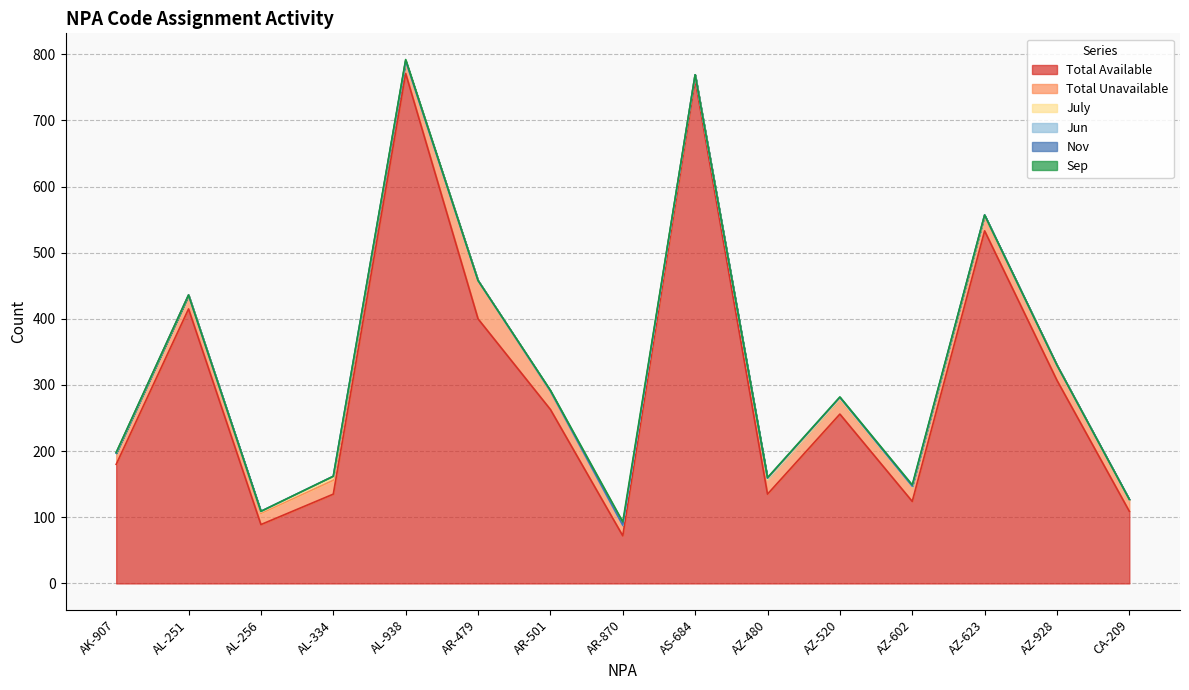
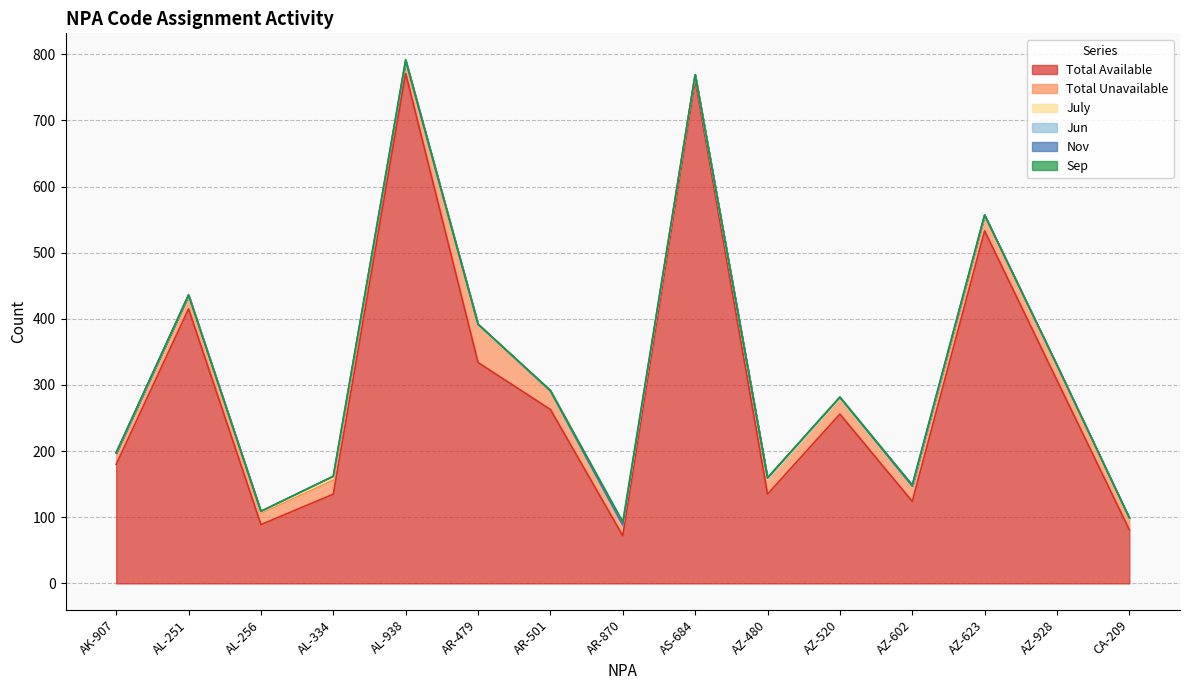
  {
    "Total Available": {
      "AK-907": 180,
      "AL-251": 420,
      "AL-256": 90,
      "AL-334": 140,
      "AL-938": 770,
-     "AR-479": 400,
+     "AR-479": 330,
      "AR-501": 260,
      "AR-870": 70,
      "AS-684": 760,
      "AZ-480": 140,
      "AZ-520": 260,
      "AZ-602": 120,
      "AZ-623": 530,
      "AZ-928": 310,
-     "CA-209": 110
+     "CA-209": 80
    },
    "Sep": {
      "AR-870": 10
    }
  }
